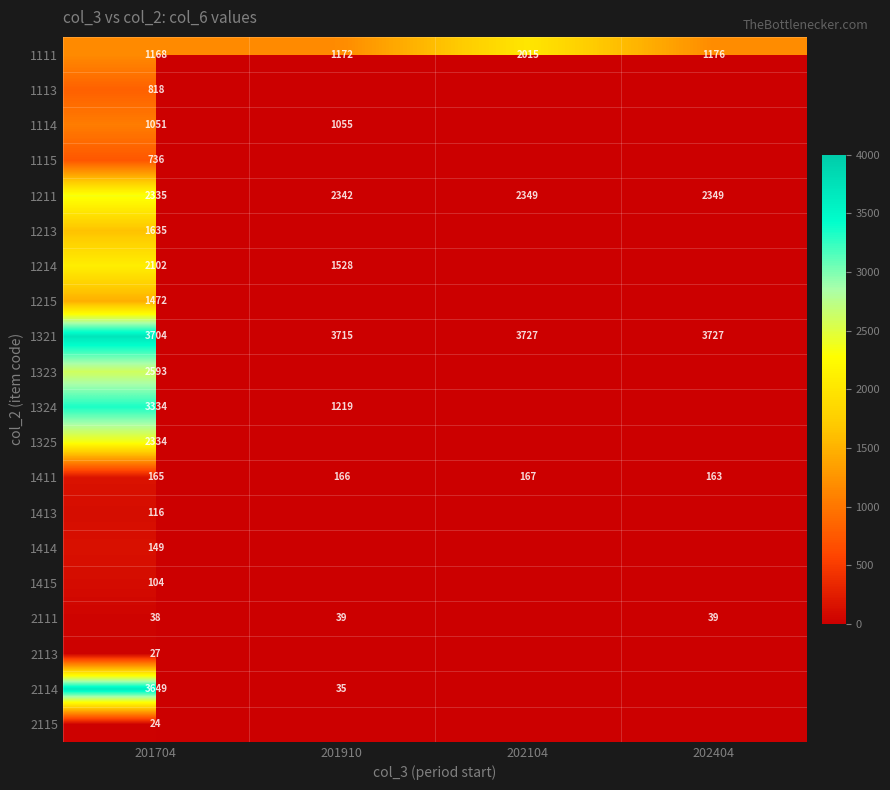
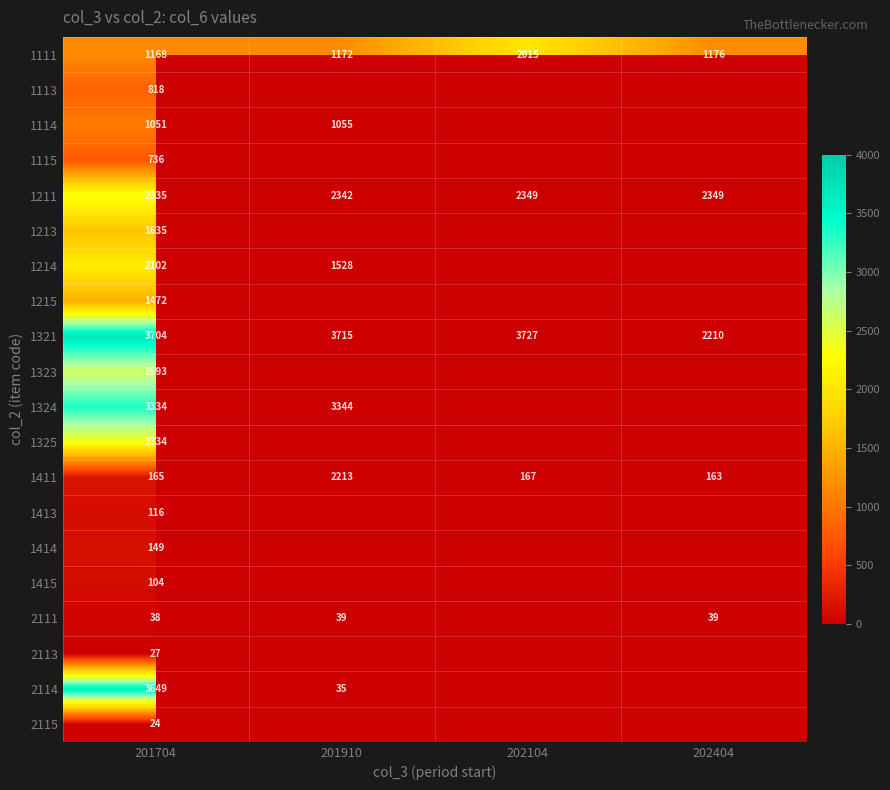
  {
    "1111": {
      "201704": 1168,
      "201910": 1172,
      "202104": 2015,
      "202404": 1176
    },
    "1113": {
      "201704": 818
    },
    "1114": {
      "201704": 1051,
      "201910": 1055
    },
    "1115": {
      "201704": 736
    },
    "1211": {
      "201704": 2335,
      "201910": 2342,
      "202104": 2349,
      "202404": 2349
    },
    "1213": {
      "201704": 1635
    },
    "1214": {
      "201704": 2102,
      "201910": 1528
    },
    "1215": {
      "201704": 1472
    },
    "1321": {
      "201704": 3704,
      "201910": 3715,
      "202104": 3727,
-     "202404": 3727
+     "202404": 2210
    },
    "1323": {
      "201704": 2593
    },
    "1324": {
      "201704": 3334,
-     "201910": 1219
+     "201910": 3344
    },
    "1325": {
      "201704": 2334
    },
    "1411": {
      "201704": 165,
-     "201910": 166,
+     "201910": 2213,
      "202104": 167,
      "202404": 163
    },
    "1413": {
      "201704": 116
    },
    "1414": {
      "201704": 149
    },
    "1415": {
      "201704": 104
    },
    "2111": {
      "201704": 38,
      "201910": 39,
      "202404": 39
    },
    "2113": {
      "201704": 27
    },
    "2114": {
      "201704": 3649,
      "201910": 35
    },
    "2115": {
      "201704": 24
    }
  }
